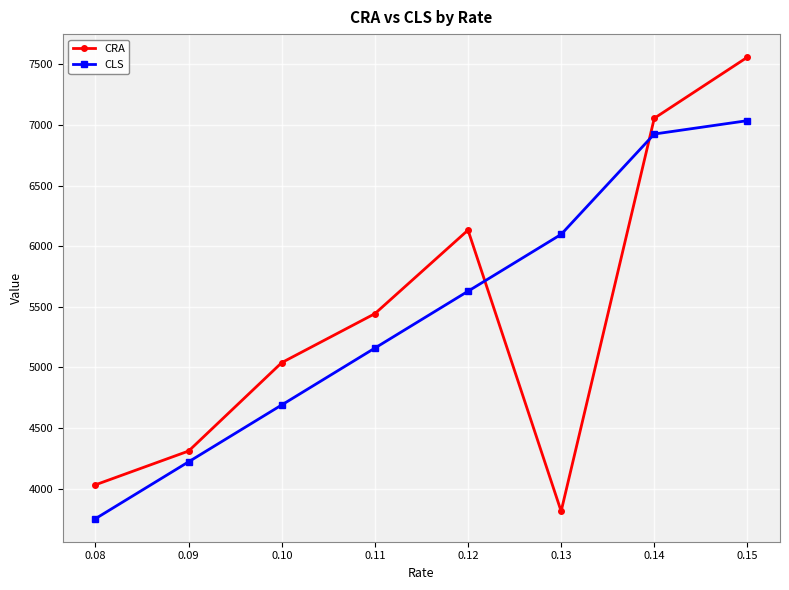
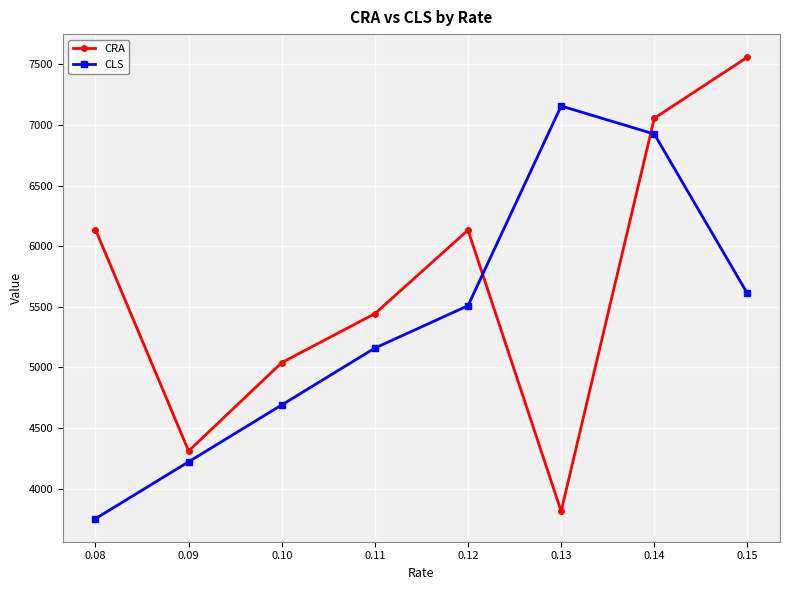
  {
    "CRA": {
-     "0.08": 4030,
+     "0.08": 6140,
      "0.09": 4310,
      "0.10": 5040,
      "0.11": 5440,
      "0.12": 6130,
      "0.13": 3810,
      "0.14": 7060,
      "0.15": 7560
    },
    "CLS": {
      "0.08": 3750,
      "0.09": 4220,
      "0.10": 4690,
      "0.11": 5160,
-     "0.12": 5630,
-     "0.13": 6100,
+     "0.12": 5510,
+     "0.13": 7160,
      "0.14": 6930,
-     "0.15": 7040
+     "0.15": 5610
    }
  }
